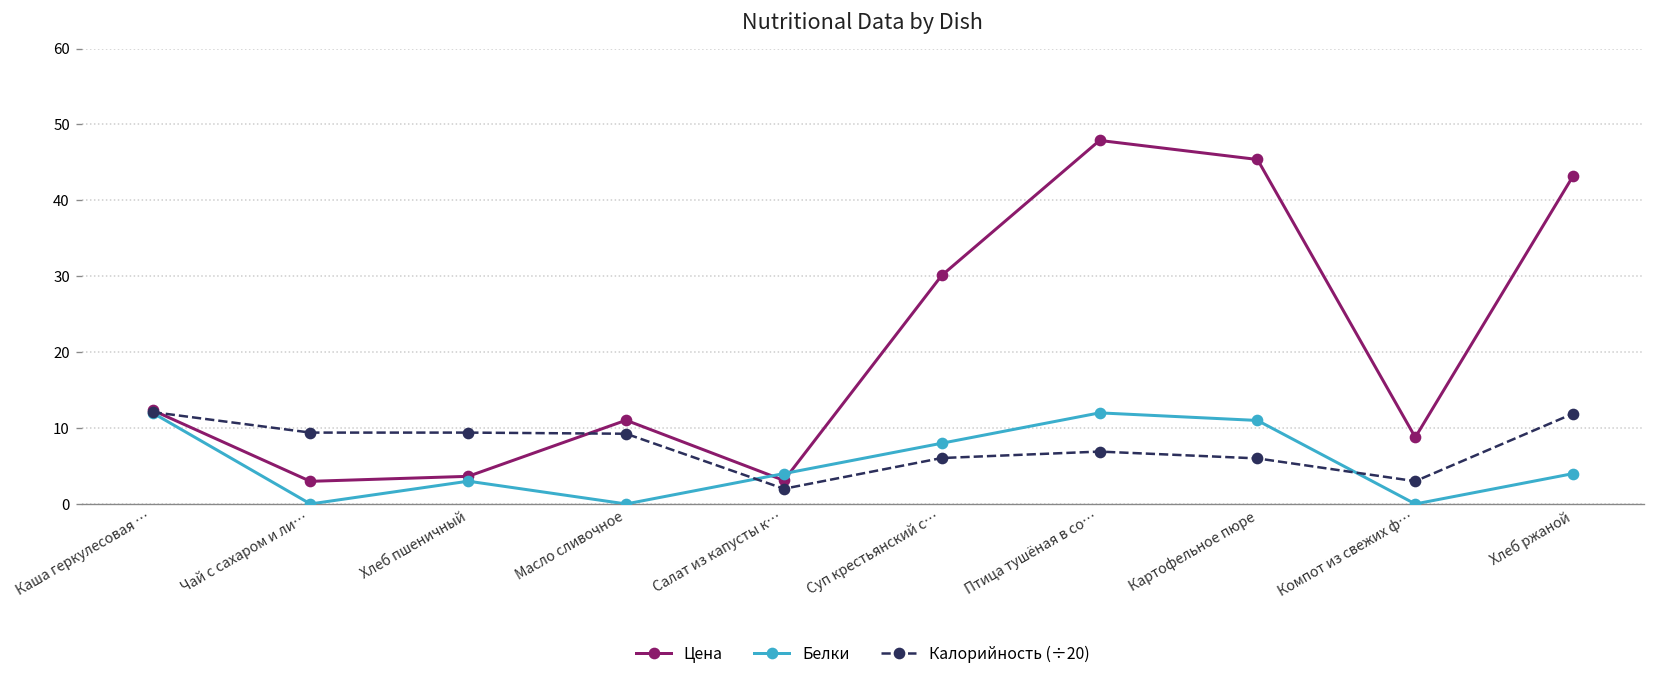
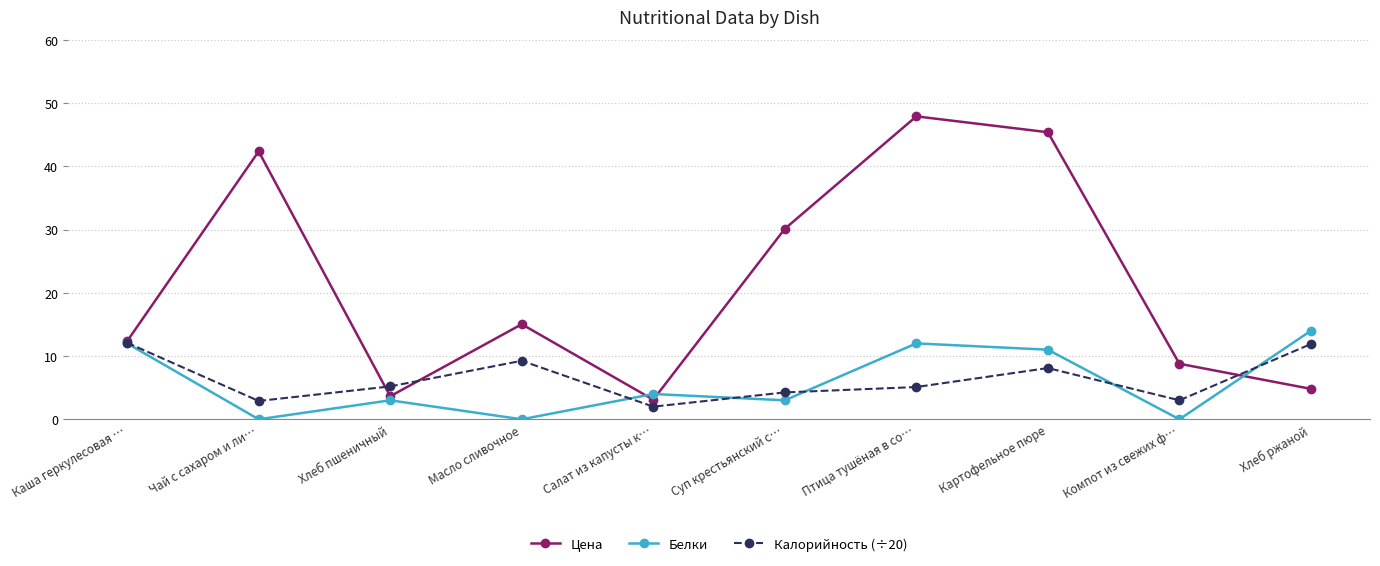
  {
    "Цена": {
-     "Чай с сахаром и ли…": 3,
+     "Чай с сахаром и ли…": 42,
      "Хлеб пшеничный": 4,
-     "Масло сливочное": 11,
+     "Масло сливочное": 15,
      "Салат из капусты к…": 3,
      "Суп крестьянский с…": 30,
      "Птица тушёная в со…": 48,
      "Картофельное пюре": 45,
      "Компот из свежих ф…": 9,
-     "Хлеб ржаной": 43
+     "Хлеб ржаной": 5
    },
    "Белки": {
      "Чай с сахаром и ли…": 0,
      "Хлеб пшеничный": 3,
      "Масло сливочное": 0,
      "Салат из капусты к…": 4,
-     "Суп крестьянский с…": 8,
+     "Суп крестьянский с…": 3,
      "Птица тушёная в со…": 12,
      "Картофельное пюре": 11,
      "Компот из свежих ф…": 0,
-     "Хлеб ржаной": 4
+     "Хлеб ржаной": 14
    },
    "Калорийность (÷20)": {
-     "Чай с сахаром и ли…": 9,
-     "Хлеб пшеничный": 9,
+     "Чай с сахаром и ли…": 3,
+     "Хлеб пшеничный": 5,
      "Масло сливочное": 9,
      "Салат из капусты к…": 2,
-     "Суп крестьянский с…": 6,
-     "Птица тушёная в со…": 7,
-     "Картофельное пюре": 6,
+     "Суп крестьянский с…": 4,
+     "Птица тушёная в со…": 5,
+     "Картофельное пюре": 8,
      "Компот из свежих ф…": 3,
      "Хлеб ржаной": 12
    }
  }
